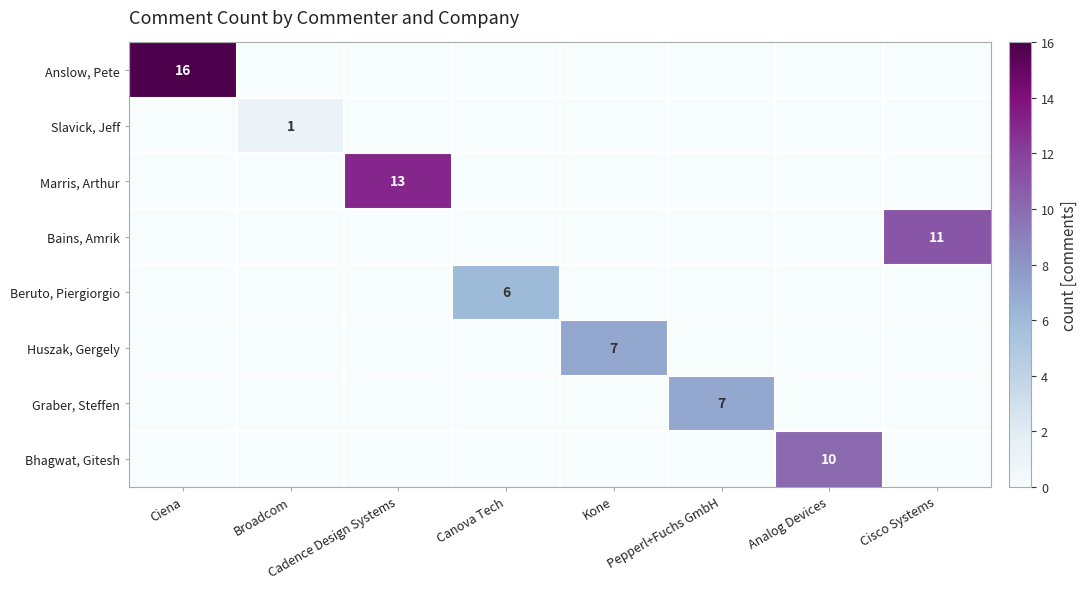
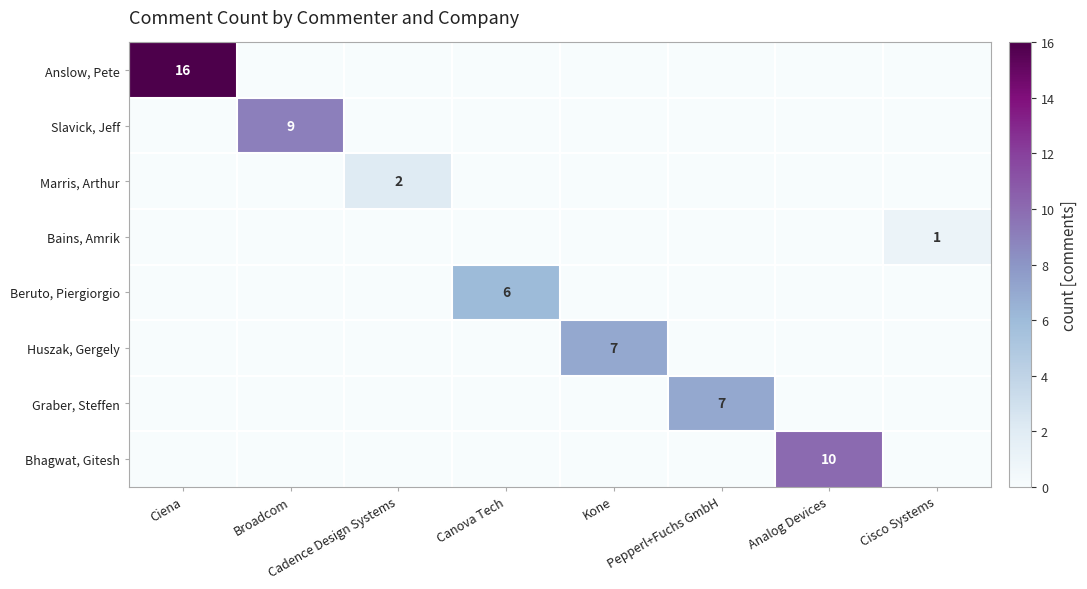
  {
    "Anslow, Pete": {
      "Ciena": 16
    },
    "Slavick, Jeff": {
-     "Broadcom": 1
+     "Broadcom": 9
    },
    "Marris, Arthur": {
-     "Cadence Design Systems": 13
+     "Cadence Design Systems": 2
    },
    "Bains, Amrik": {
-     "Cisco Systems": 11
+     "Cisco Systems": 1
    },
    "Beruto, Piergiorgio": {
      "Canova Tech": 6
    },
    "Huszak, Gergely": {
      "Kone": 7
    },
    "Graber, Steffen": {
      "Pepperl+Fuchs GmbH": 7
    },
    "Bhagwat, Gitesh": {
      "Analog Devices": 10
    }
  }
